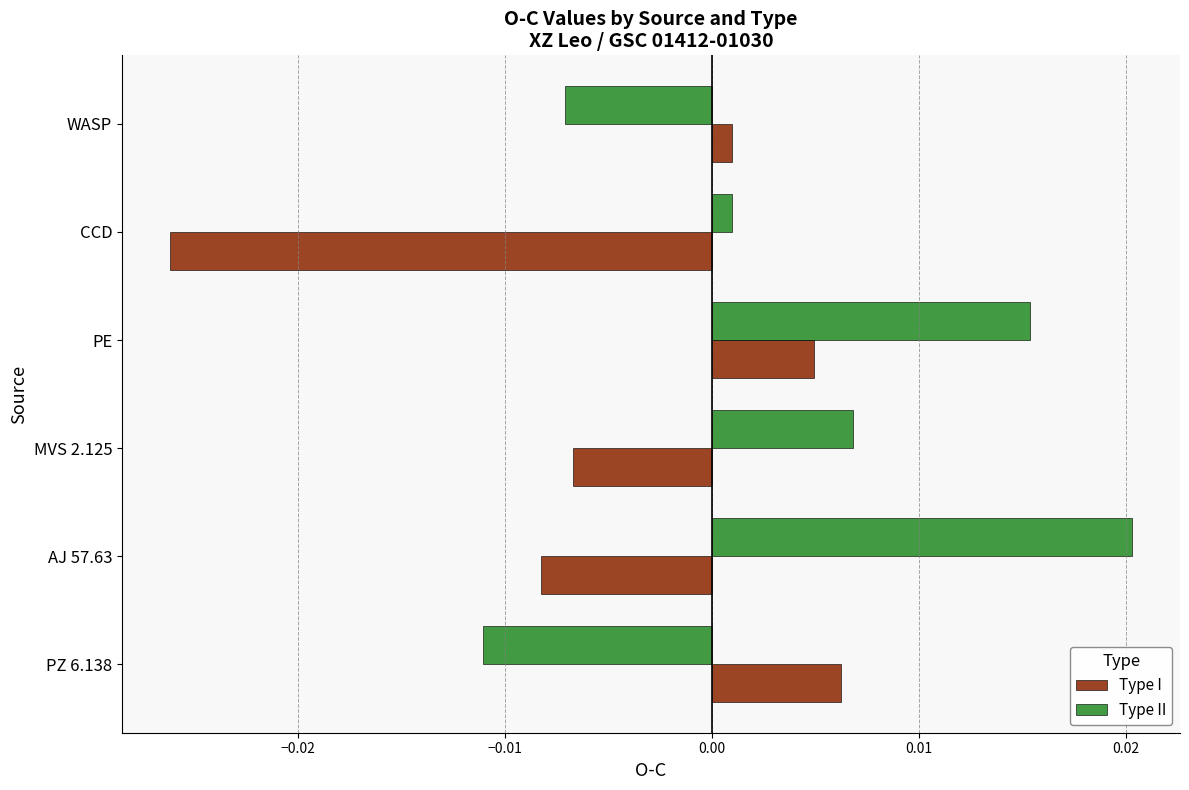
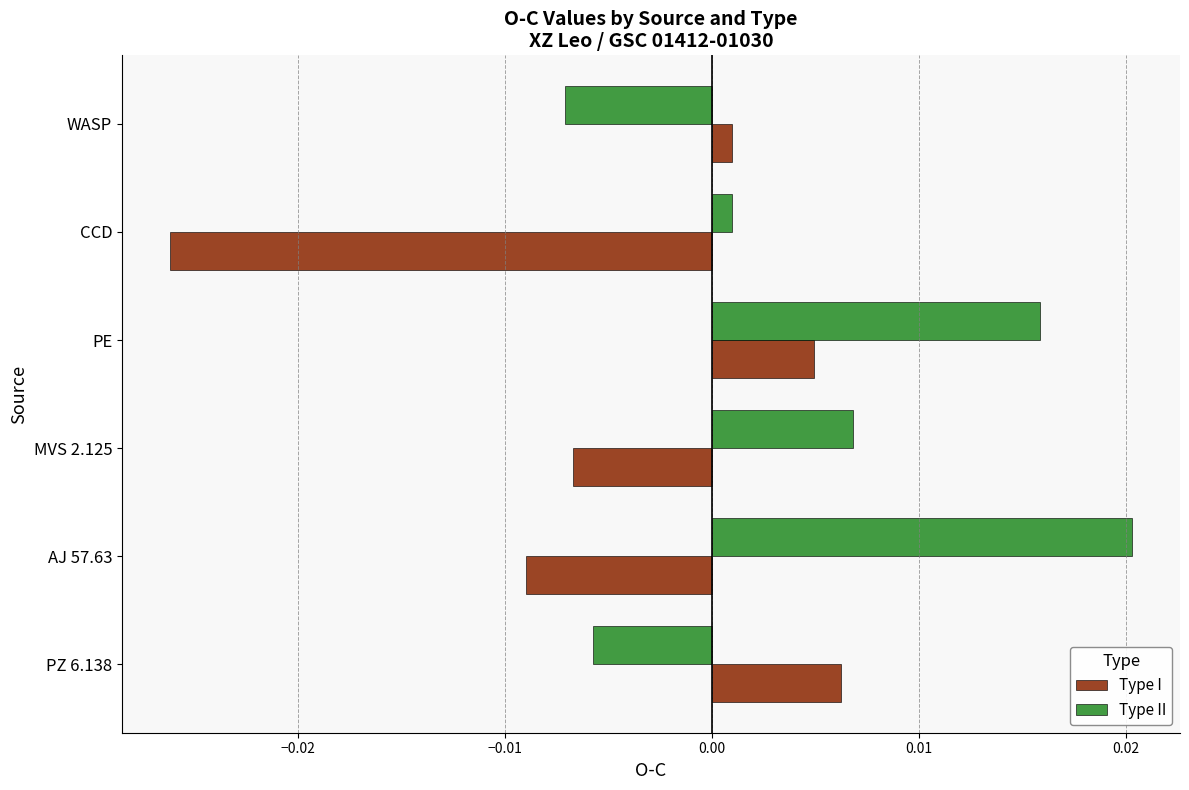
  {
    "Type I": {
      "WASP": 0.0010,
      "CCD": -0.0262,
      "PE": 0.0049,
      "MVS 2.125": -0.0067,
-     "AJ 57.63": -0.0083,
+     "AJ 57.63": -0.0090,
      "PZ 6.138": 0.0062
    },
    "Type II": {
      "WASP": -0.0071,
      "CCD": 0.0010,
-     "PE": 0.0154,
+     "PE": 0.0158,
      "MVS 2.125": 0.0068,
      "AJ 57.63": 0.0203,
-     "PZ 6.138": -0.0111
+     "PZ 6.138": -0.0058
    }
  }
